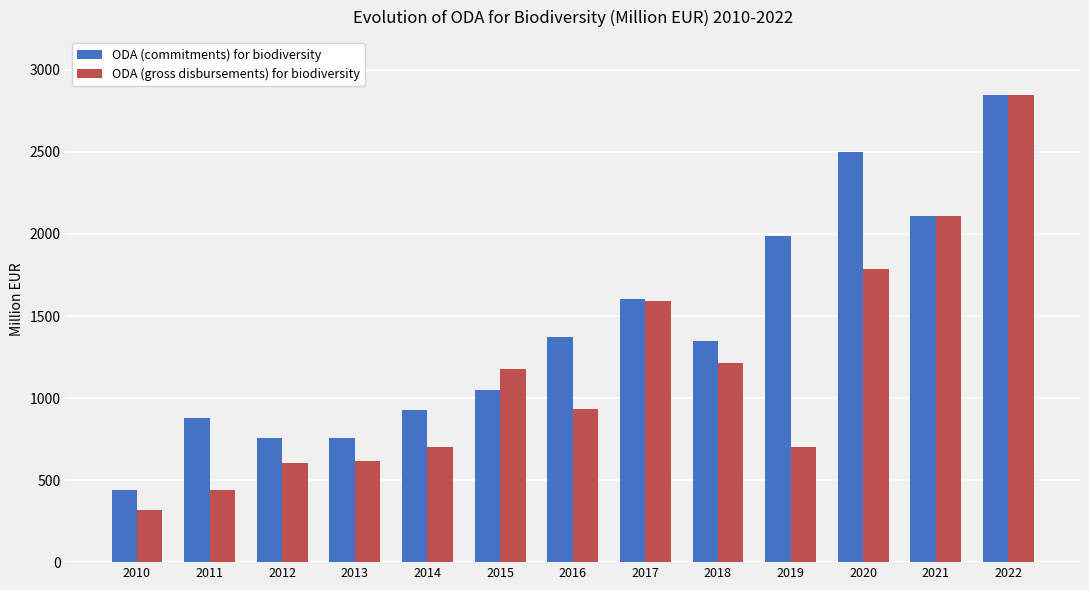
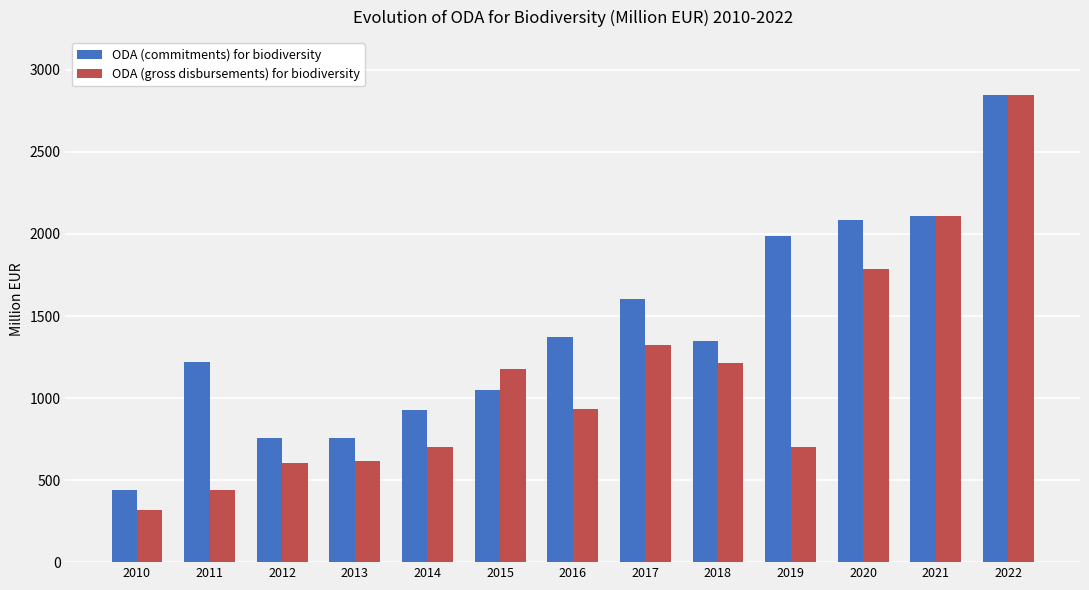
  {
    "ODA (commitments) for biodiversity": {
      "2010": 440,
-     "2011": 880,
+     "2011": 1220,
      "2012": 760,
      "2013": 750,
      "2014": 930,
      "2015": 1050,
      "2016": 1370,
      "2017": 1600,
      "2018": 1350,
      "2019": 1990,
-     "2020": 2500,
+     "2020": 2080,
      "2021": 2110,
      "2022": 2850
    },
    "ODA (gross disbursements) for biodiversity": {
      "2010": 320,
      "2011": 440,
      "2012": 600,
      "2013": 620,
      "2014": 700,
      "2015": 1170,
      "2016": 940,
-     "2017": 1590,
+     "2017": 1320,
      "2018": 1220,
      "2019": 700,
      "2020": 1790,
      "2021": 2110,
      "2022": 2850
    }
  }
